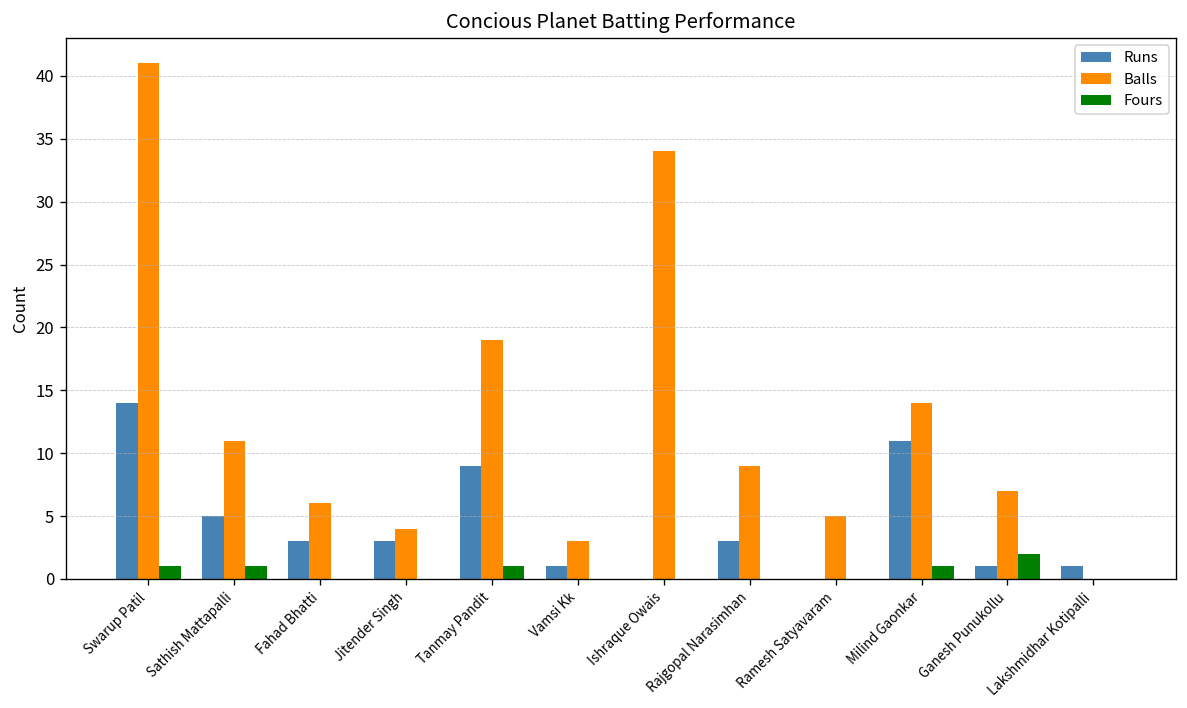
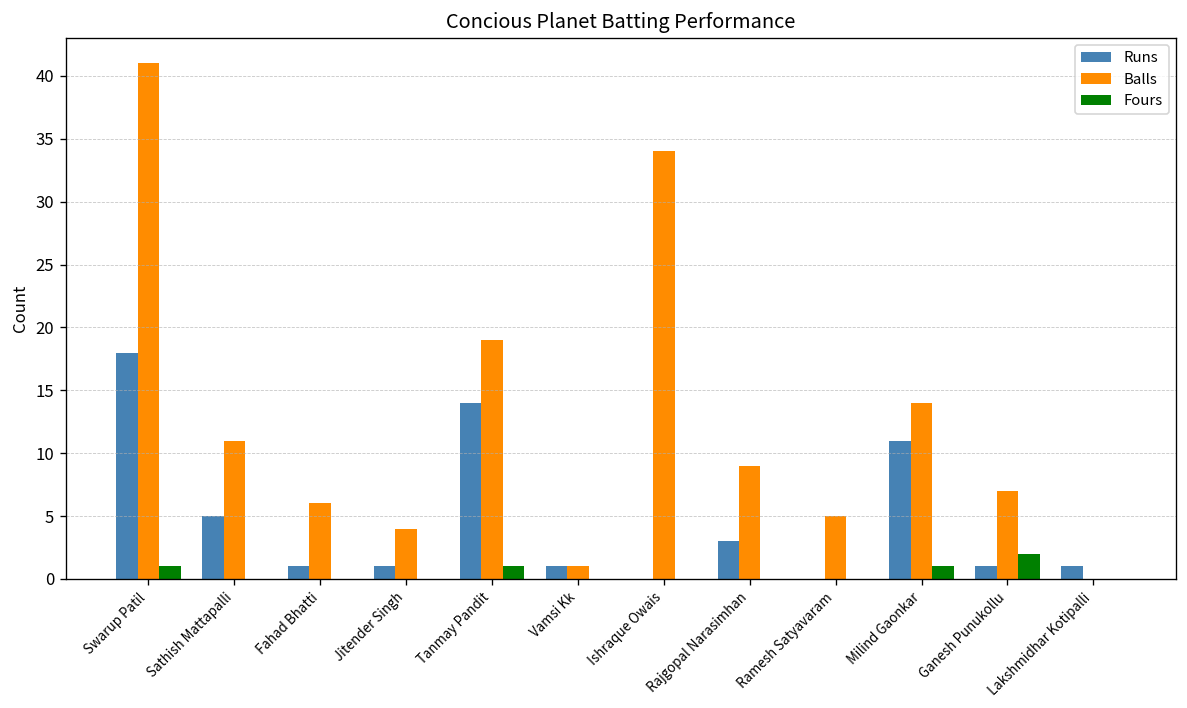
  {
    "Runs": {
-     "Swarup Patil": 14,
+     "Swarup Patil": 18,
      "Sathish Mattapalli": 5,
-     "Fahad Bhatti": 3,
-     "Jitender Singh": 3,
-     "Tanmay Pandit": 9,
+     "Fahad Bhatti": 1,
+     "Jitender Singh": 1,
+     "Tanmay Pandit": 14,
      "Vamsi Kk": 1,
      "Ishraque Owais": 0,
      "Rajgopal Narasimhan": 3,
      "Ramesh Satyavaram": 0,
      "Milind Gaonkar": 11,
      "Ganesh Punukollu": 1,
      "Lakshmidhar Kotipalli": 1
    },
    "Balls": {
      "Swarup Patil": 41,
      "Sathish Mattapalli": 11,
      "Fahad Bhatti": 6,
      "Jitender Singh": 4,
      "Tanmay Pandit": 19,
-     "Vamsi Kk": 3,
+     "Vamsi Kk": 1,
      "Ishraque Owais": 34,
      "Rajgopal Narasimhan": 9,
      "Ramesh Satyavaram": 5,
      "Milind Gaonkar": 14,
      "Ganesh Punukollu": 7,
      "Lakshmidhar Kotipalli": 0
    },
    "Fours": {
      "Swarup Patil": 1,
-     "Sathish Mattapalli": 1,
+     "Sathish Mattapalli": 0,
      "Fahad Bhatti": 0,
      "Jitender Singh": 0,
      "Tanmay Pandit": 1,
      "Vamsi Kk": 0,
      "Ishraque Owais": 0,
      "Rajgopal Narasimhan": 0,
      "Ramesh Satyavaram": 0,
      "Milind Gaonkar": 1,
      "Ganesh Punukollu": 2,
      "Lakshmidhar Kotipalli": 0
    }
  }
